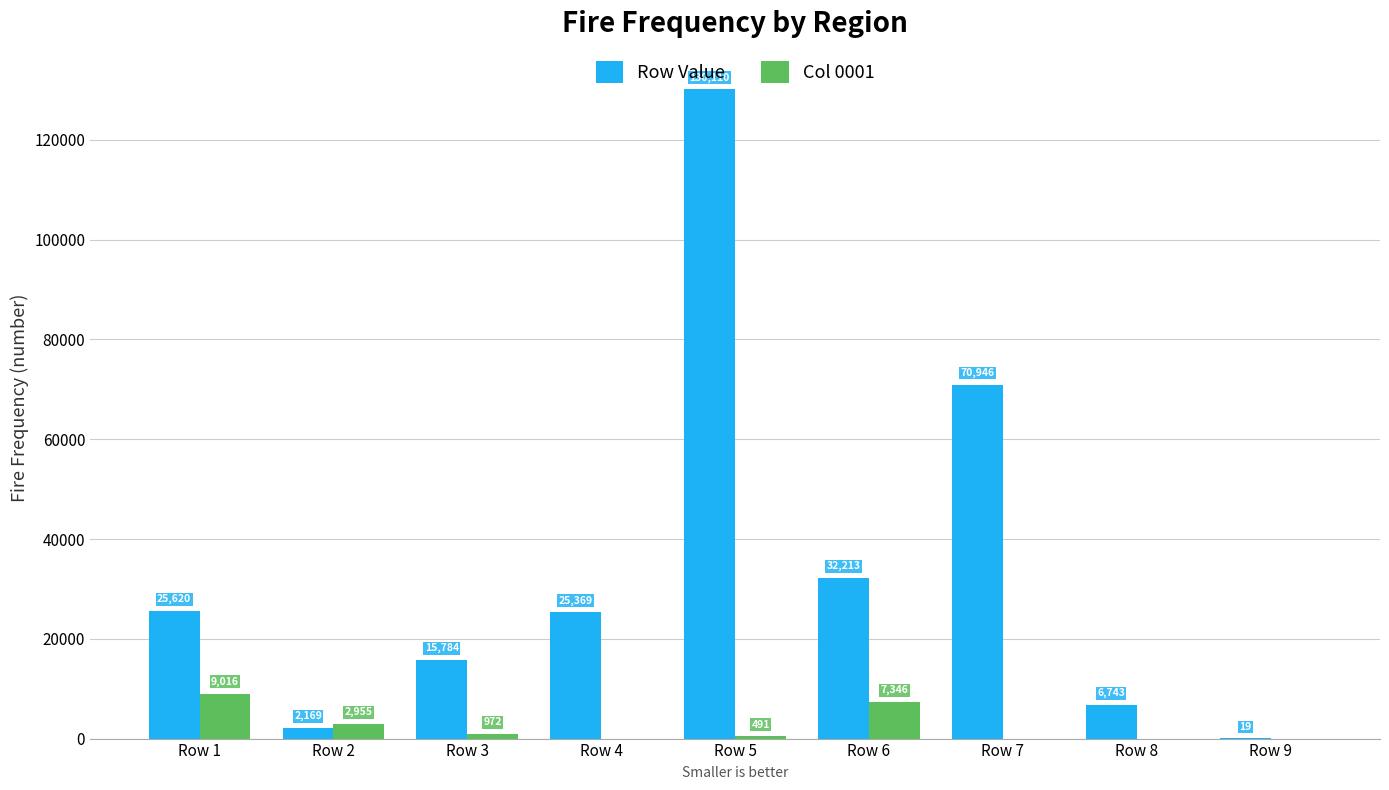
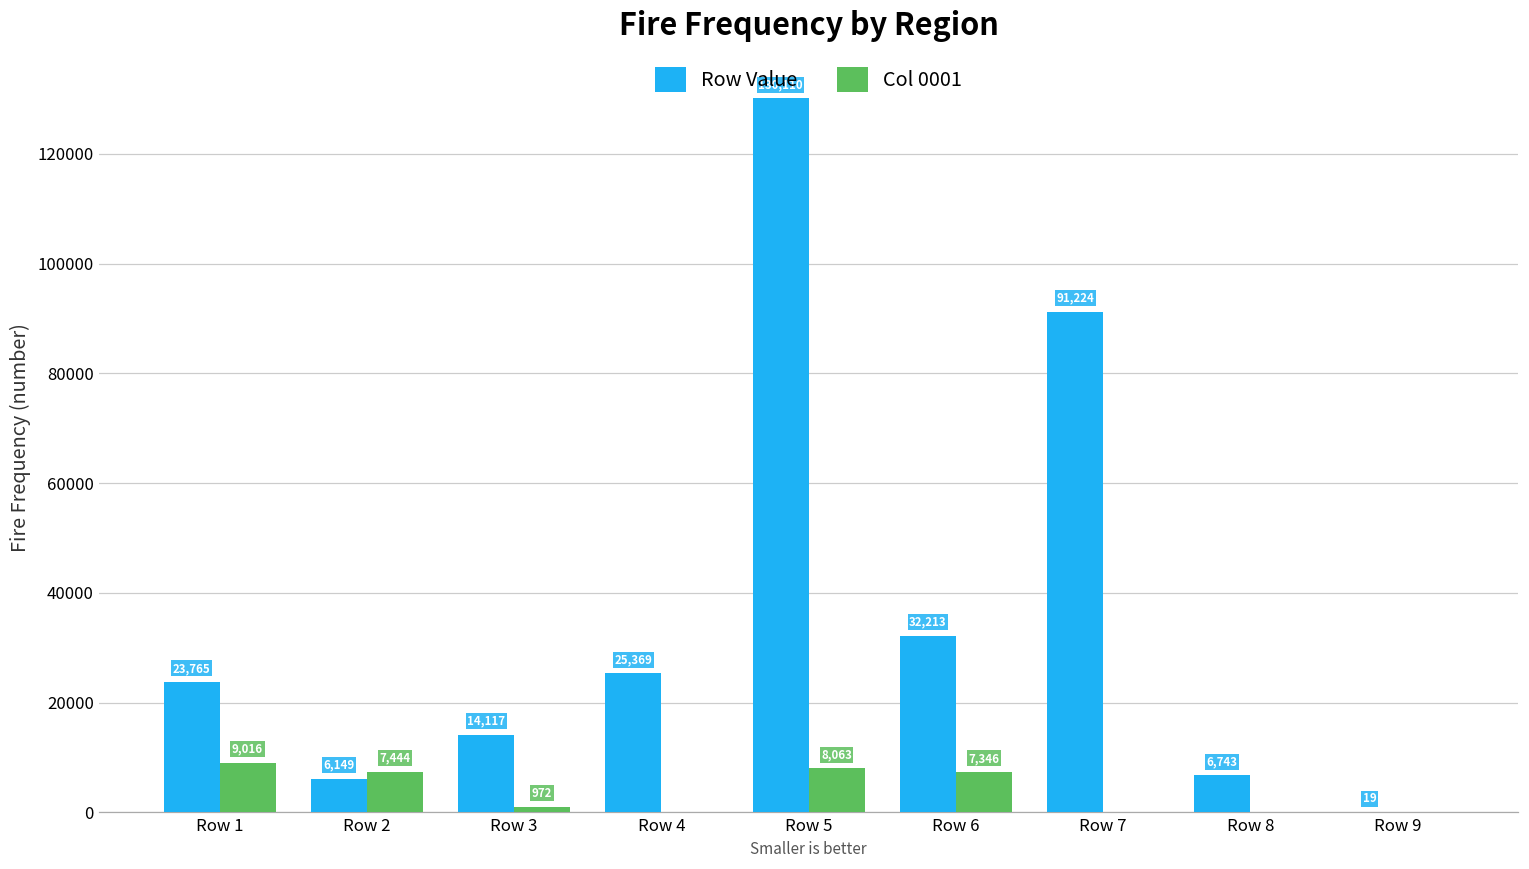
  {
    "Row Value": {
-     "Row 1": "25,620",
-     "Row 2": "2,169",
-     "Row 3": "15,784",
-     "Row 7": "70,946"
+     "Row 1": "23,765",
+     "Row 2": "6,149",
+     "Row 3": "14,117",
+     "Row 7": "91,224"
    },
    "Col 0001": {
-     "Row 2": "2,955",
-     "Row 5": "491"
+     "Row 2": "7,444",
+     "Row 5": "8,063"
    }
  }
